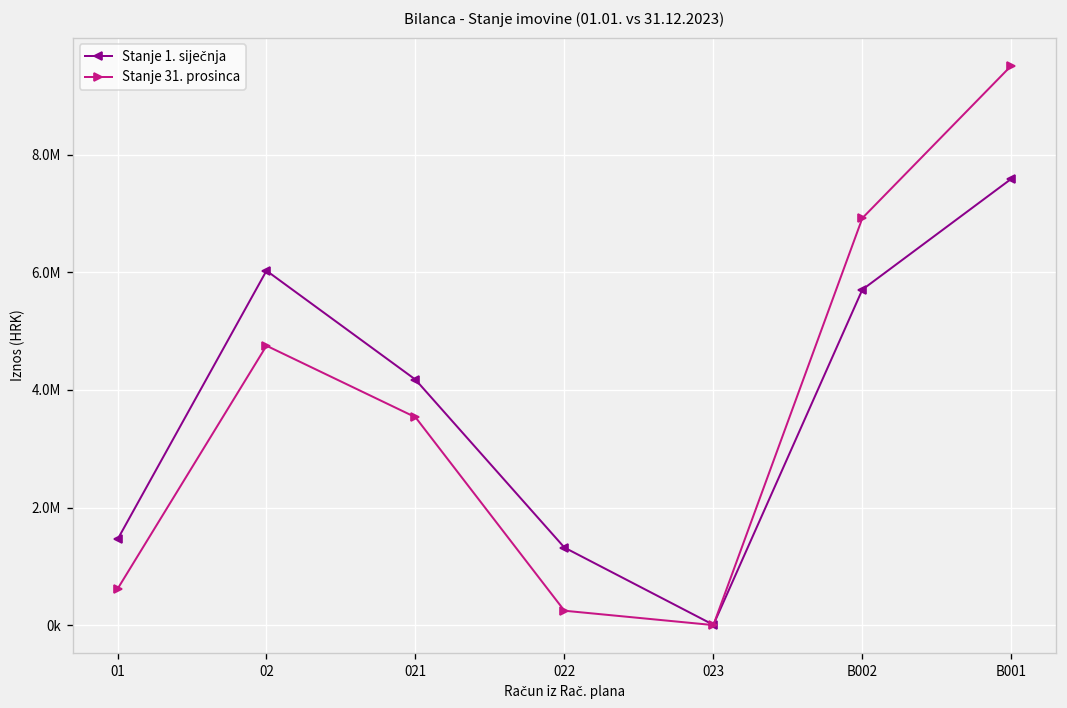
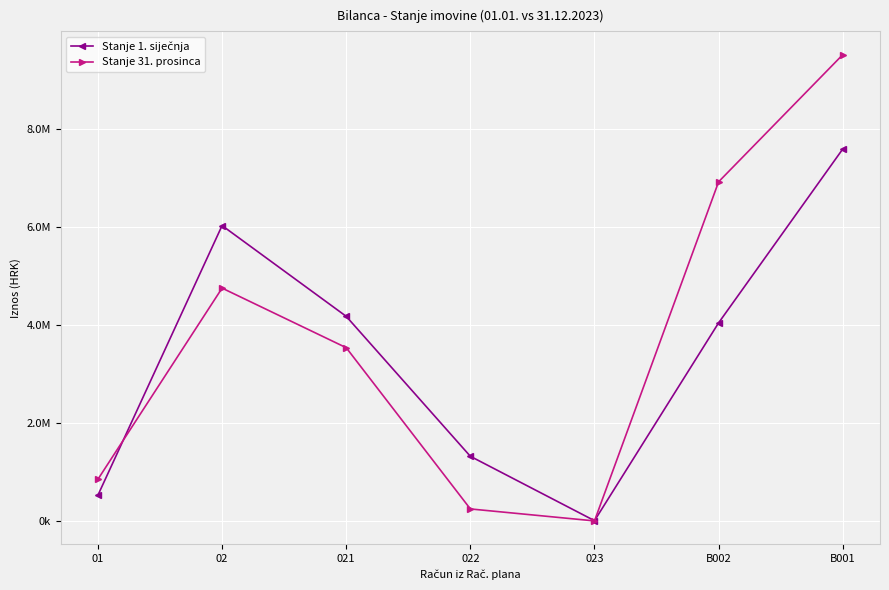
  {
    "Stanje 1. siječnja": {
-     "01": 1500000,
+     "01": 500000,
      "02": 6000000,
      "021": 4200000,
      "022": 1300000,
-     "B002": 5700000,
+     "B002": 4000000,
      "B001": 7600000
    },
    "Stanje 31. prosinca": {
-     "01": 600000,
+     "01": 900000,
      "02": 4800000,
      "021": 3500000,
      "022": 200000,
      "B002": 6900000,
      "B001": 9500000
    }
  }
